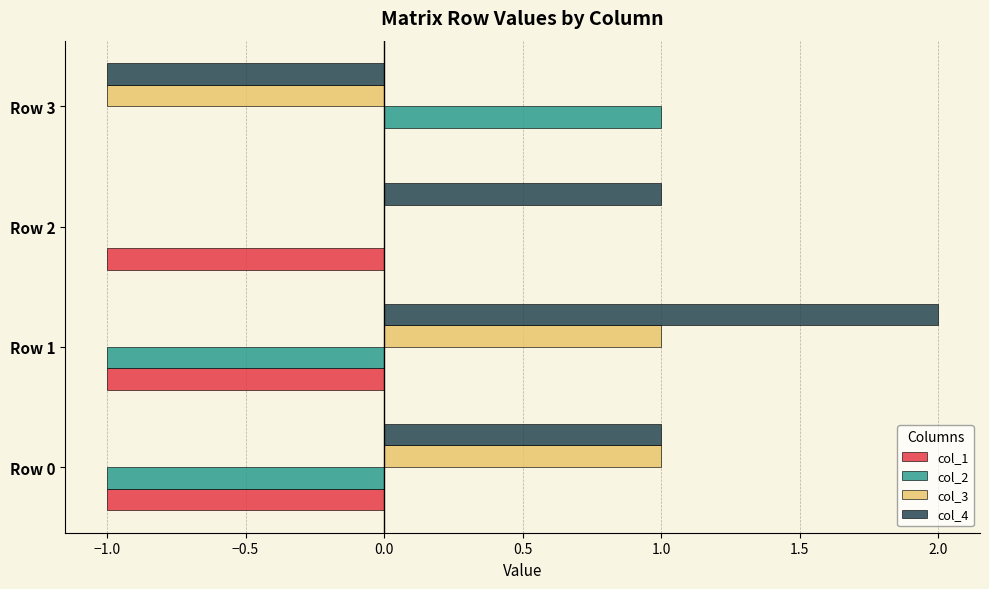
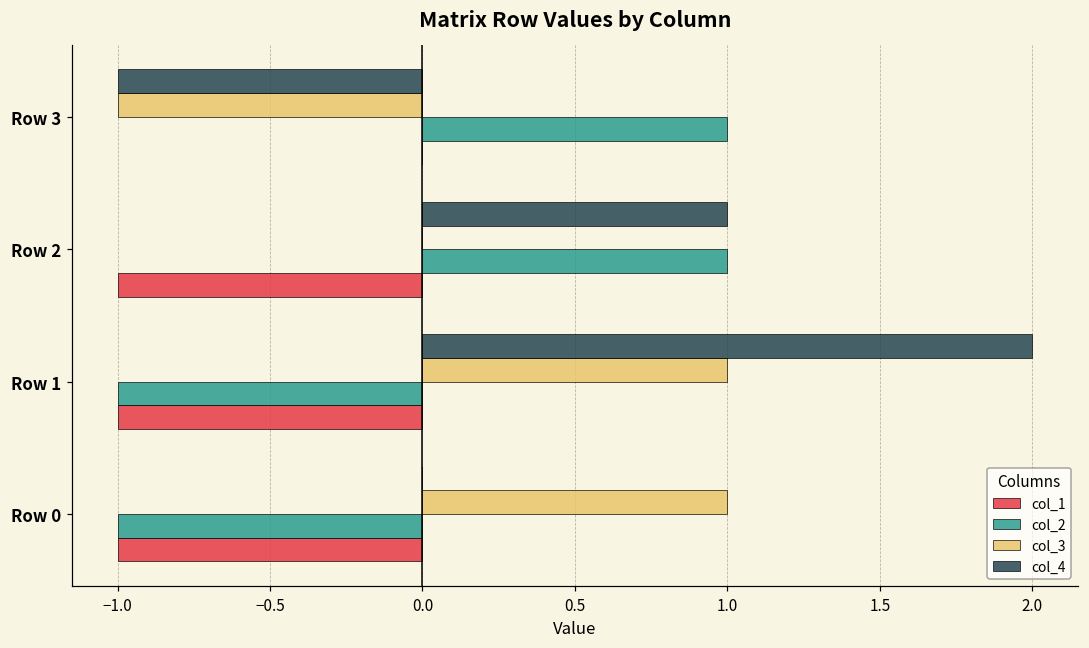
  {
    "col_1": {
      "Row 3": 0,
      "Row 2": -1,
      "Row 1": -1,
      "Row 0": -1
    },
    "col_2": {
      "Row 3": 1,
-     "Row 2": 0,
+     "Row 2": 1,
      "Row 1": -1,
      "Row 0": -1
    },
    "col_3": {
      "Row 3": -1,
      "Row 2": 0,
      "Row 1": 1,
      "Row 0": 1
    },
    "col_4": {
      "Row 3": -1,
      "Row 2": 1,
      "Row 1": 2,
-     "Row 0": 1
+     "Row 0": 0
    }
  }
